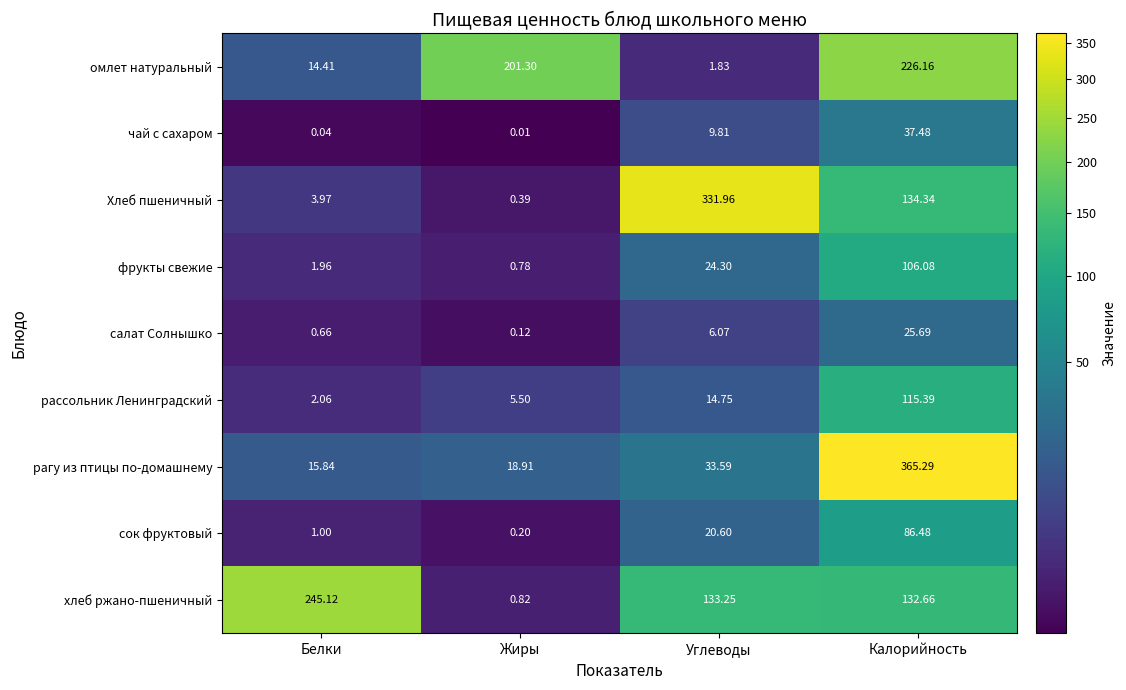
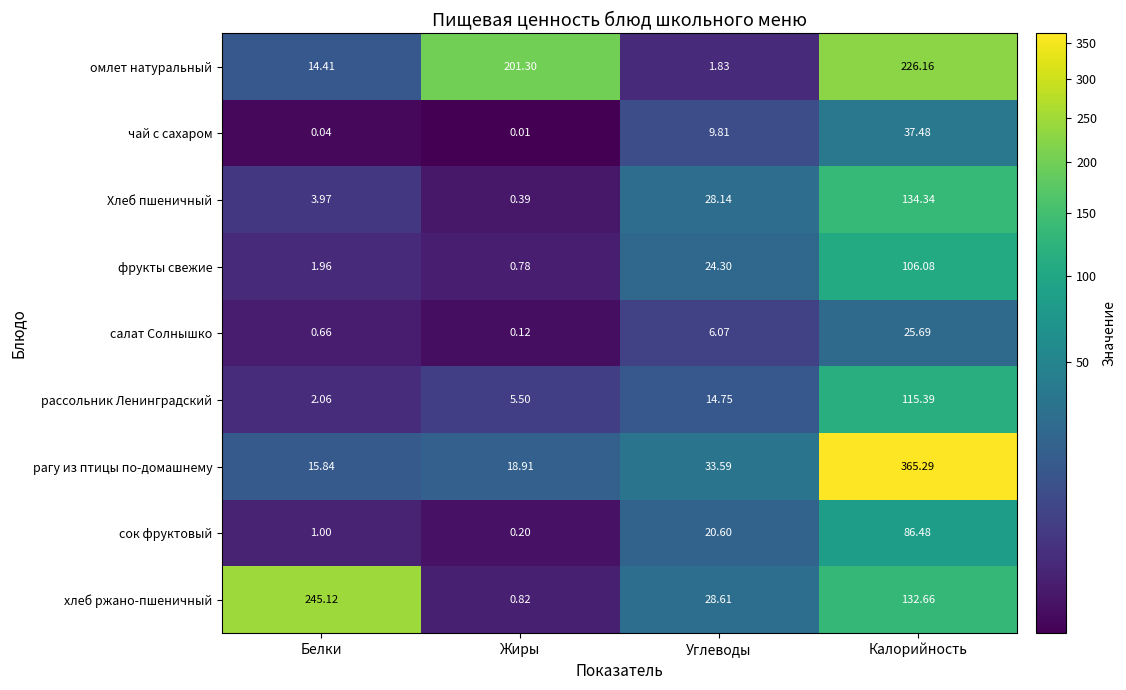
  {
    "омлет натуральный": {
      "Белки": 14.41,
      "Жиры": 201.30,
      "Углеводы": 1.83,
      "Калорийность": 226.16
    },
    "чай с сахаром": {
      "Белки": 0.04,
      "Жиры": 0.01,
      "Углеводы": 9.81,
      "Калорийность": 37.48
    },
    "Хлеб пшеничный": {
      "Белки": 3.97,
      "Жиры": 0.39,
-     "Углеводы": 331.96,
+     "Углеводы": 28.14,
      "Калорийность": 134.34
    },
    "фрукты свежие": {
      "Белки": 1.96,
      "Жиры": 0.78,
      "Углеводы": 24.30,
      "Калорийность": 106.08
    },
    "салат Солнышко": {
      "Белки": 0.66,
      "Жиры": 0.12,
      "Углеводы": 6.07,
      "Калорийность": 25.69
    },
    "рассольник Ленинградский": {
      "Белки": 2.06,
      "Жиры": 5.50,
      "Углеводы": 14.75,
      "Калорийность": 115.39
    },
    "рагу из птицы по-домашнему": {
      "Белки": 15.84,
      "Жиры": 18.91,
      "Углеводы": 33.59,
      "Калорийность": 365.29
    },
    "сок фруктовый": {
      "Белки": 1.00,
      "Жиры": 0.20,
      "Углеводы": 20.60,
      "Калорийность": 86.48
    },
    "хлеб ржано-пшеничный": {
      "Белки": 245.12,
      "Жиры": 0.82,
-     "Углеводы": 133.25,
+     "Углеводы": 28.61,
      "Калорийность": 132.66
    }
  }
